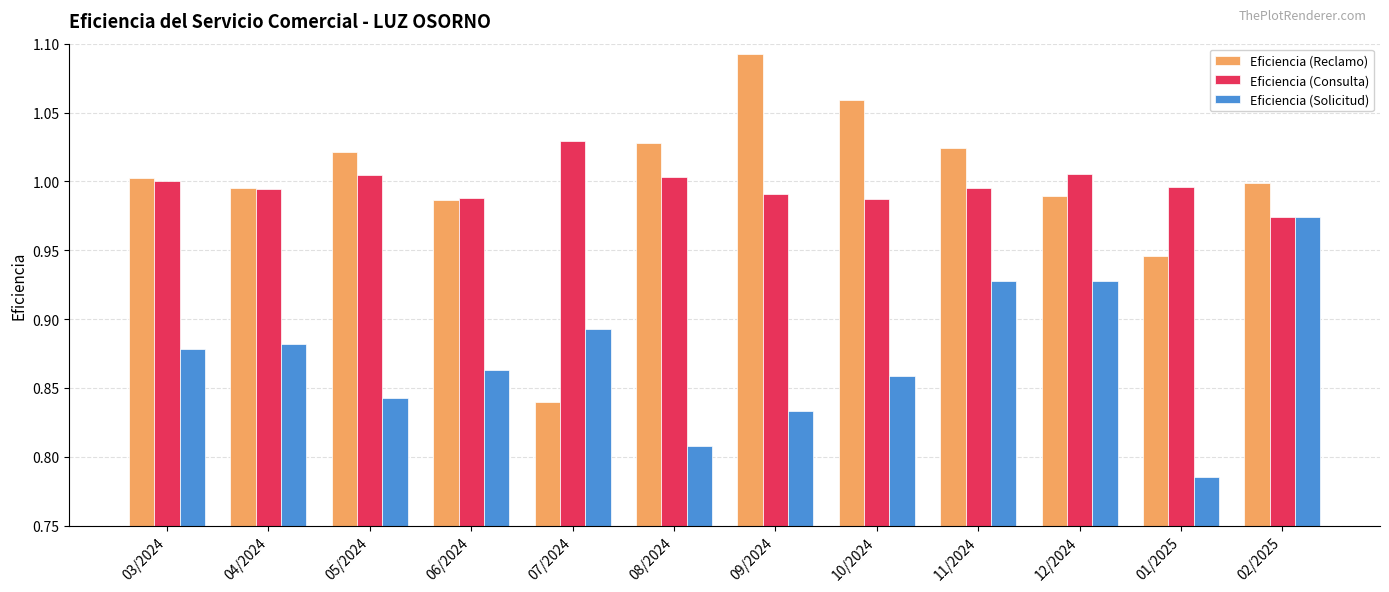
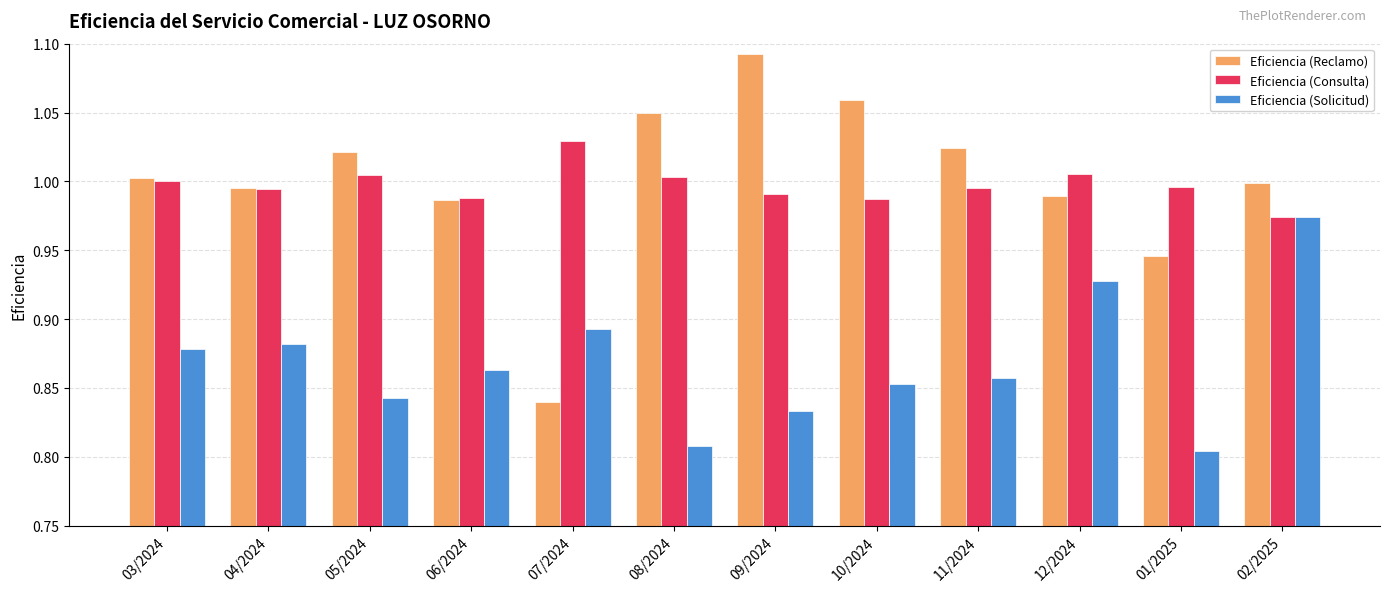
  {
    "Eficiencia (Reclamo)": {
      "03/2024": 1.003,
      "04/2024": 0.996,
      "05/2024": 1.021,
      "06/2024": 0.986,
      "07/2024": 0.840,
-     "08/2024": 1.028,
+     "08/2024": 1.050,
      "09/2024": 1.093,
      "10/2024": 1.059,
      "11/2024": 1.024,
      "12/2024": 0.989,
      "01/2025": 0.946,
      "02/2025": 0.999
    },
    "Eficiencia (Consulta)": {
      "03/2024": 1.000,
      "04/2024": 0.994,
      "05/2024": 1.004,
      "06/2024": 0.988,
      "07/2024": 1.030,
      "08/2024": 1.003,
      "09/2024": 0.991,
      "10/2024": 0.987,
      "11/2024": 0.995,
      "12/2024": 1.005,
      "01/2025": 0.996,
      "02/2025": 0.974
    },
    "Eficiencia (Solicitud)": {
      "03/2024": 0.878,
      "04/2024": 0.882,
      "05/2024": 0.843,
      "06/2024": 0.863,
      "07/2024": 0.893,
      "08/2024": 0.808,
      "09/2024": 0.833,
-     "10/2024": 0.859,
-     "11/2024": 0.927,
+     "10/2024": 0.853,
+     "11/2024": 0.857,
      "12/2024": 0.928,
-     "01/2025": 0.785,
+     "01/2025": 0.804,
      "02/2025": 0.974
    }
  }
